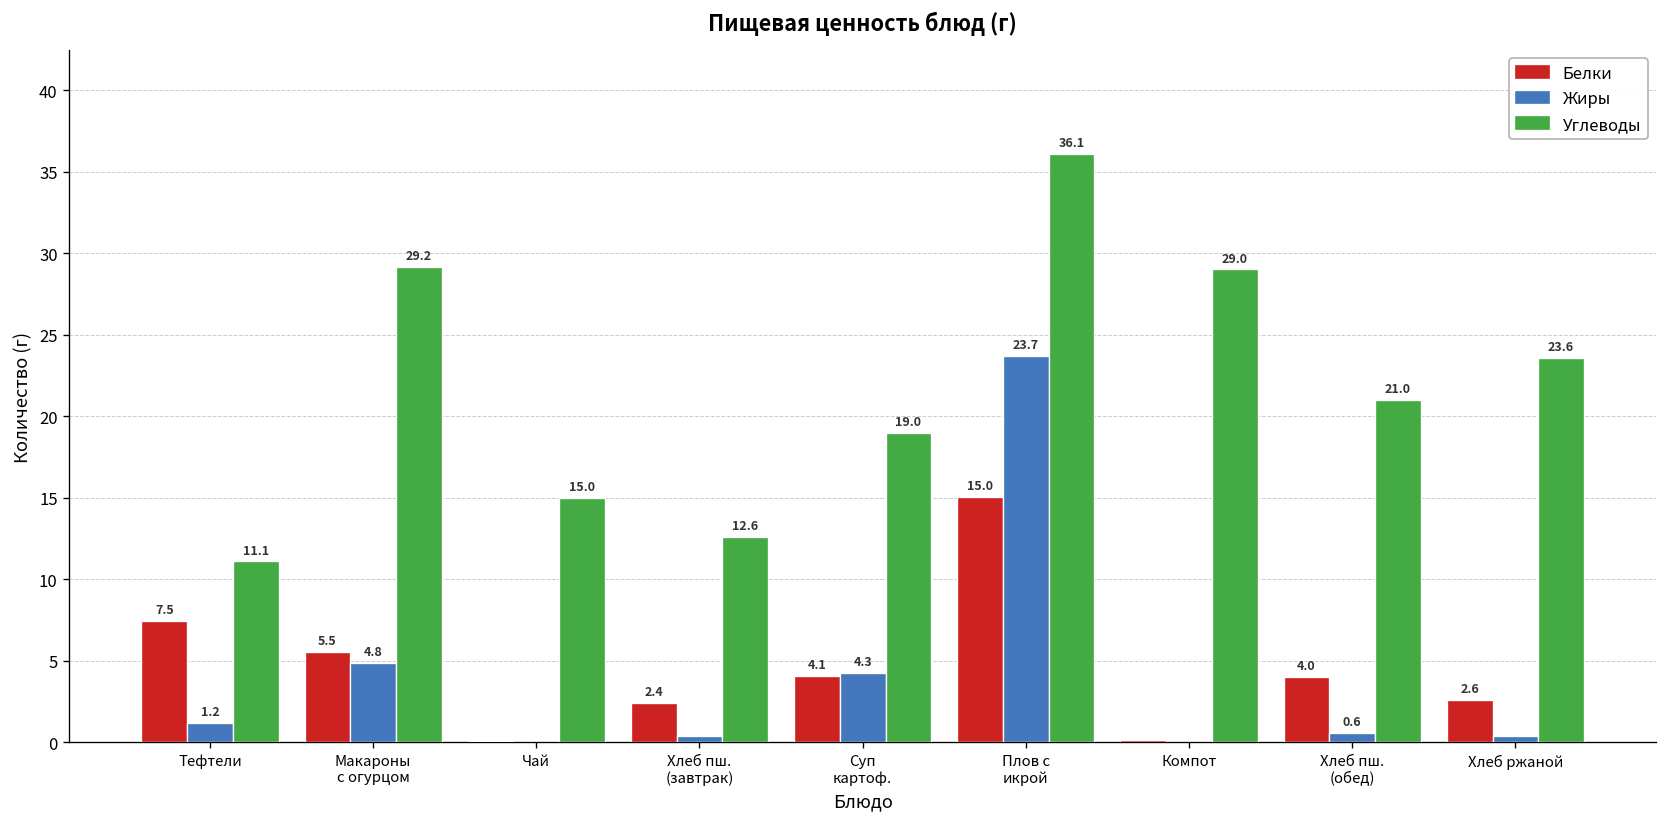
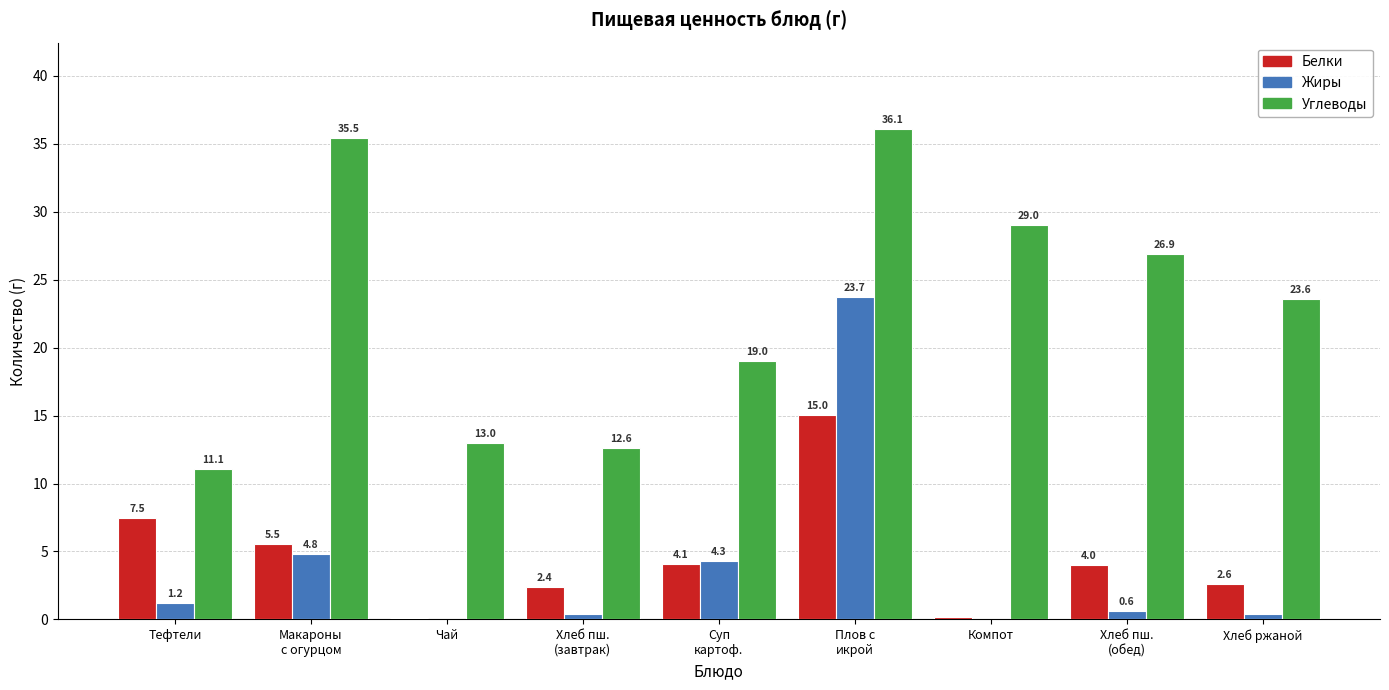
  {
    "Белки": {
      "Тефтели": 7.5,
      "Макароны с огурцом": 5.5,
      "Хлеб пш. (завтрак)": 2.4,
      "Суп картоф.": 4.1,
      "Плов с икрой": 15.0,
      "Хлеб пш. (обед)": 4.0,
      "Хлеб ржаной": 2.6
    },
    "Жиры": {
      "Тефтели": 1.2,
      "Макароны с огурцом": 4.8,
      "Суп картоф.": 4.3,
      "Плов с икрой": 23.7,
      "Хлеб пш. (обед)": 0.6
    },
    "Углеводы": {
      "Тефтели": 11.1,
-     "Макароны с огурцом": 29.2,
-     "Чай": 15.0,
+     "Макароны с огурцом": 35.5,
+     "Чай": 13.0,
      "Хлеб пш. (завтрак)": 12.6,
      "Суп картоф.": 19.0,
      "Плов с икрой": 36.1,
      "Компот": 29.0,
-     "Хлеб пш. (обед)": 21.0,
+     "Хлеб пш. (обед)": 26.9,
      "Хлеб ржаной": 23.6
    }
  }
